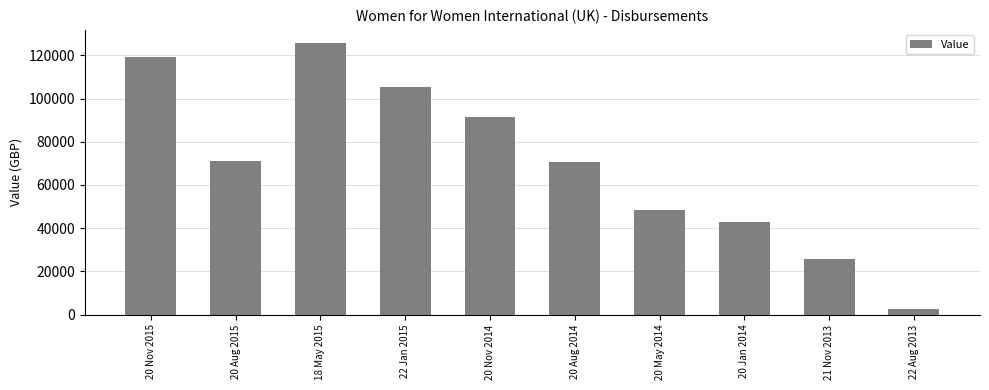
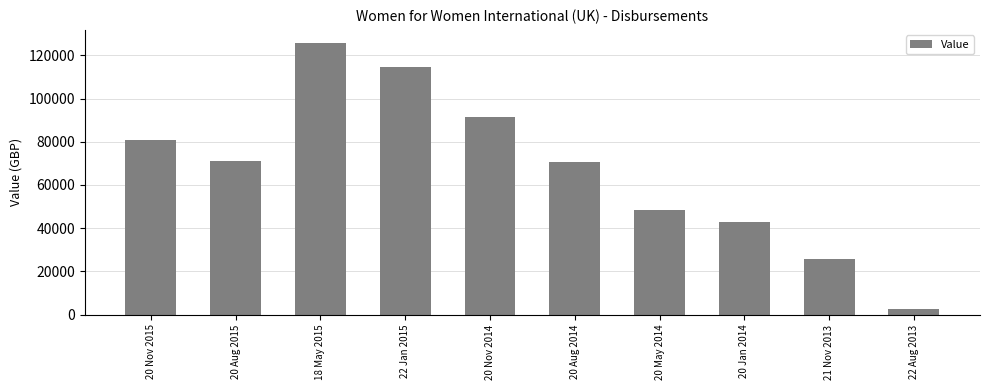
  {
-   "20 Nov 2015": 119000,
+   "20 Nov 2015": 81000,
    "20 Aug 2015": 71000,
    "18 May 2015": 125000,
-   "22 Jan 2015": 105000,
+   "22 Jan 2015": 115000,
    "20 Nov 2014": 91000,
    "20 Aug 2014": 71000,
    "20 May 2014": 48000,
    "20 Jan 2014": 43000,
    "21 Nov 2013": 26000,
    "22 Aug 2013": 3000
  }
